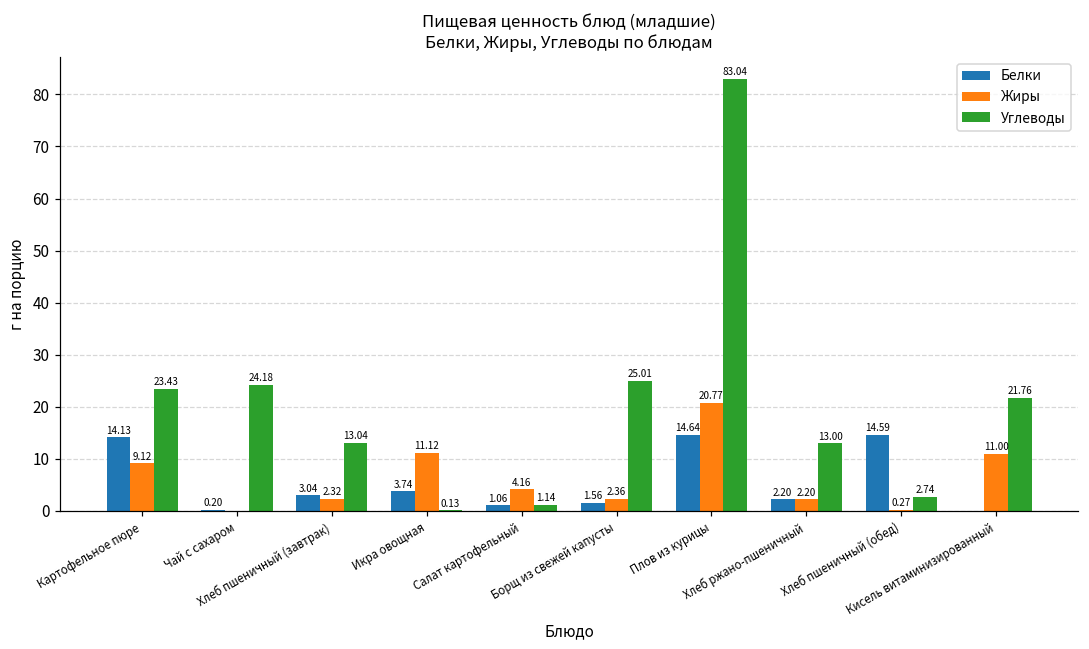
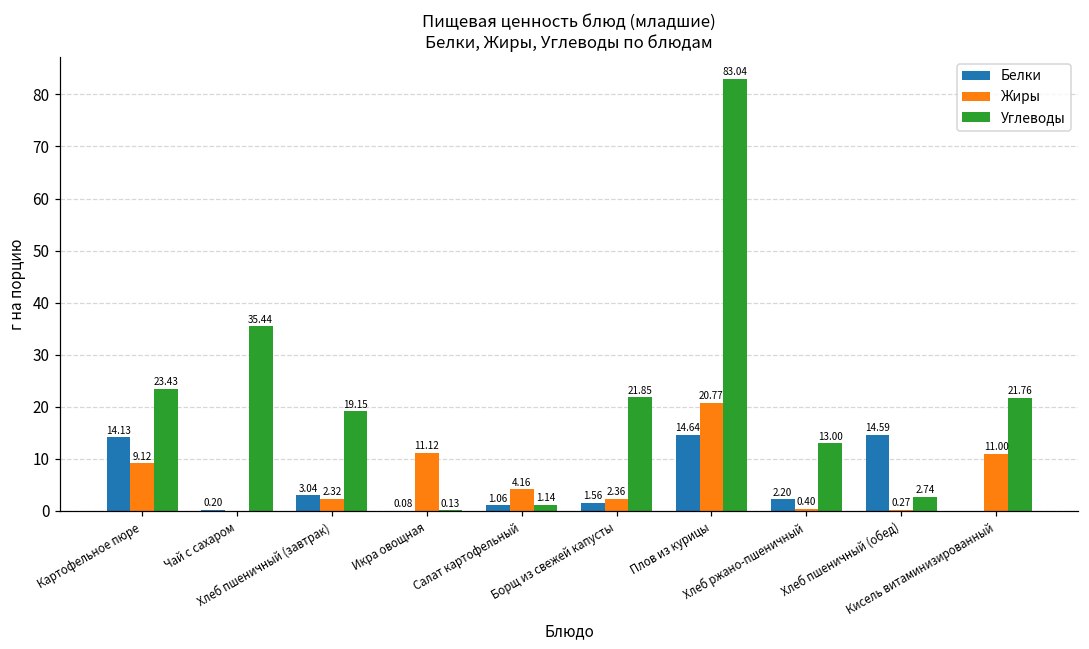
  {
    "Белки": {
      "Картофельное пюре": 14.13,
      "Чай с сахаром": 0.20,
      "Хлеб пшеничный (завтрак)": 3.04,
-     "Икра овощная": 3.74,
+     "Икра овощная": 0.08,
      "Салат картофельный": 1.06,
      "Борщ из свежей капусты": 1.56,
      "Плов из курицы": 14.64,
      "Хлеб ржано-пшеничный": 2.20,
      "Хлеб пшеничный (обед)": 14.59
    },
    "Жиры": {
      "Картофельное пюре": 9.12,
      "Хлеб пшеничный (завтрак)": 2.32,
      "Икра овощная": 11.12,
      "Салат картофельный": 4.16,
      "Борщ из свежей капусты": 2.36,
      "Плов из курицы": 20.77,
-     "Хлеб ржано-пшеничный": 2.20,
+     "Хлеб ржано-пшеничный": 0.40,
      "Хлеб пшеничный (обед)": 0.27,
      "Кисель витаминизированный": 11.00
    },
    "Углеводы": {
      "Картофельное пюре": 23.43,
-     "Чай с сахаром": 24.18,
-     "Хлеб пшеничный (завтрак)": 13.04,
+     "Чай с сахаром": 35.44,
+     "Хлеб пшеничный (завтрак)": 19.15,
      "Икра овощная": 0.13,
      "Салат картофельный": 1.14,
-     "Борщ из свежей капусты": 25.01,
+     "Борщ из свежей капусты": 21.85,
      "Плов из курицы": 83.04,
      "Хлеб ржано-пшеничный": 13.00,
      "Хлеб пшеничный (обед)": 2.74,
      "Кисель витаминизированный": 21.76
    }
  }
